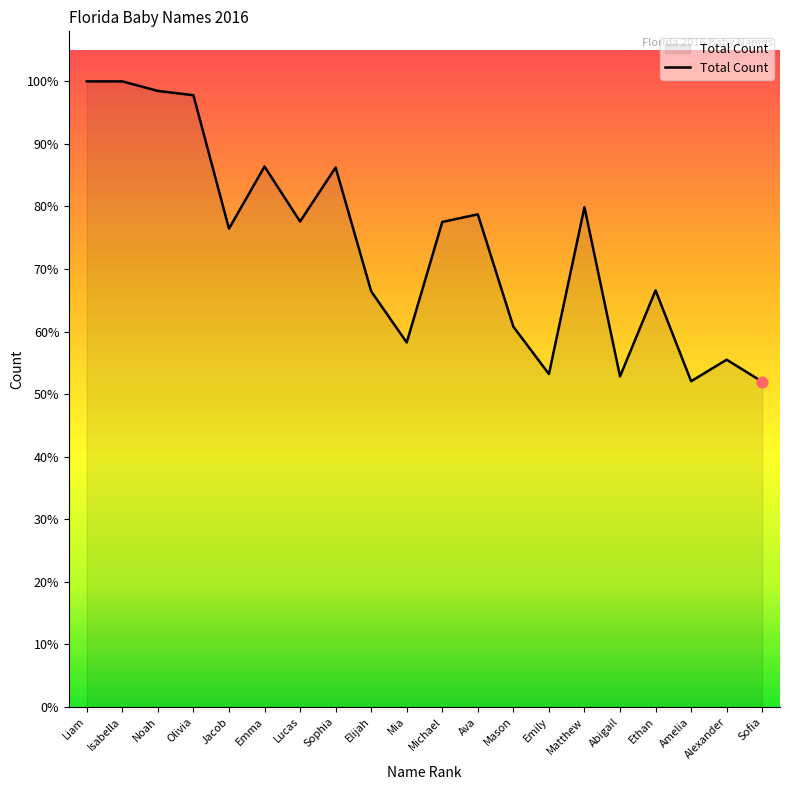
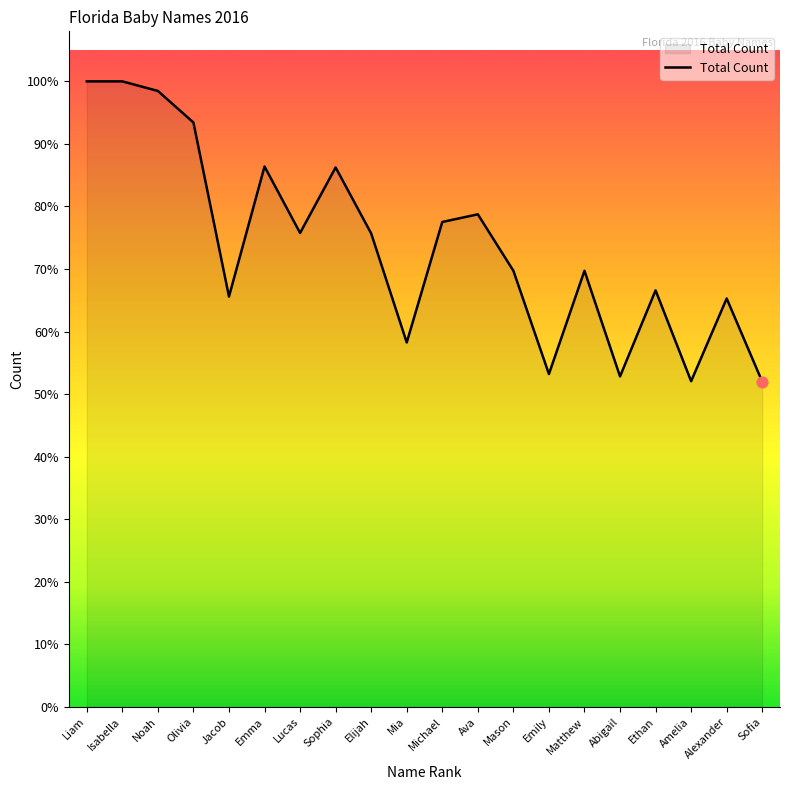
  {
    "Total Count": {
      "Liam": "100%",
      "Isabella": "100%",
      "Noah": "98%",
-     "Olivia": "98%",
-     "Jacob": "76%",
+     "Olivia": "93%",
+     "Jacob": "66%",
      "Emma": "86%",
-     "Lucas": "78%",
+     "Lucas": "76%",
      "Sophia": "86%",
-     "Elijah": "66%",
+     "Elijah": "76%",
      "Mia": "58%",
      "Michael": "78%",
      "Ava": "79%",
-     "Mason": "61%",
+     "Mason": "70%",
      "Emily": "53%",
-     "Matthew": "80%",
+     "Matthew": "70%",
      "Abigail": "53%",
      "Ethan": "67%",
      "Amelia": "52%",
-     "Alexander": "56%"
+     "Alexander": "65%"
    }
  }
